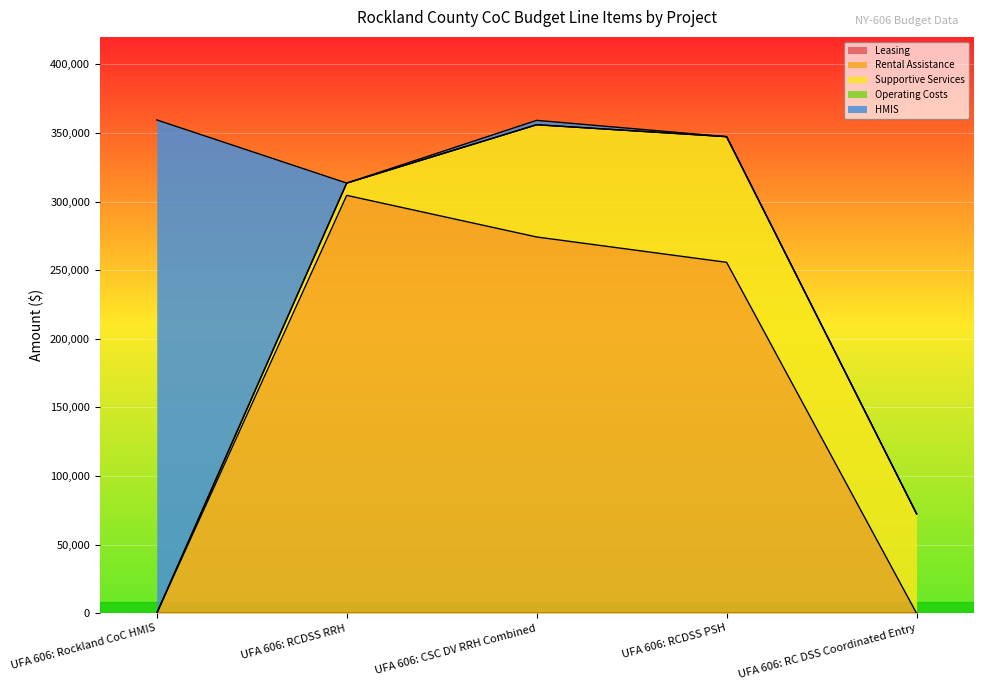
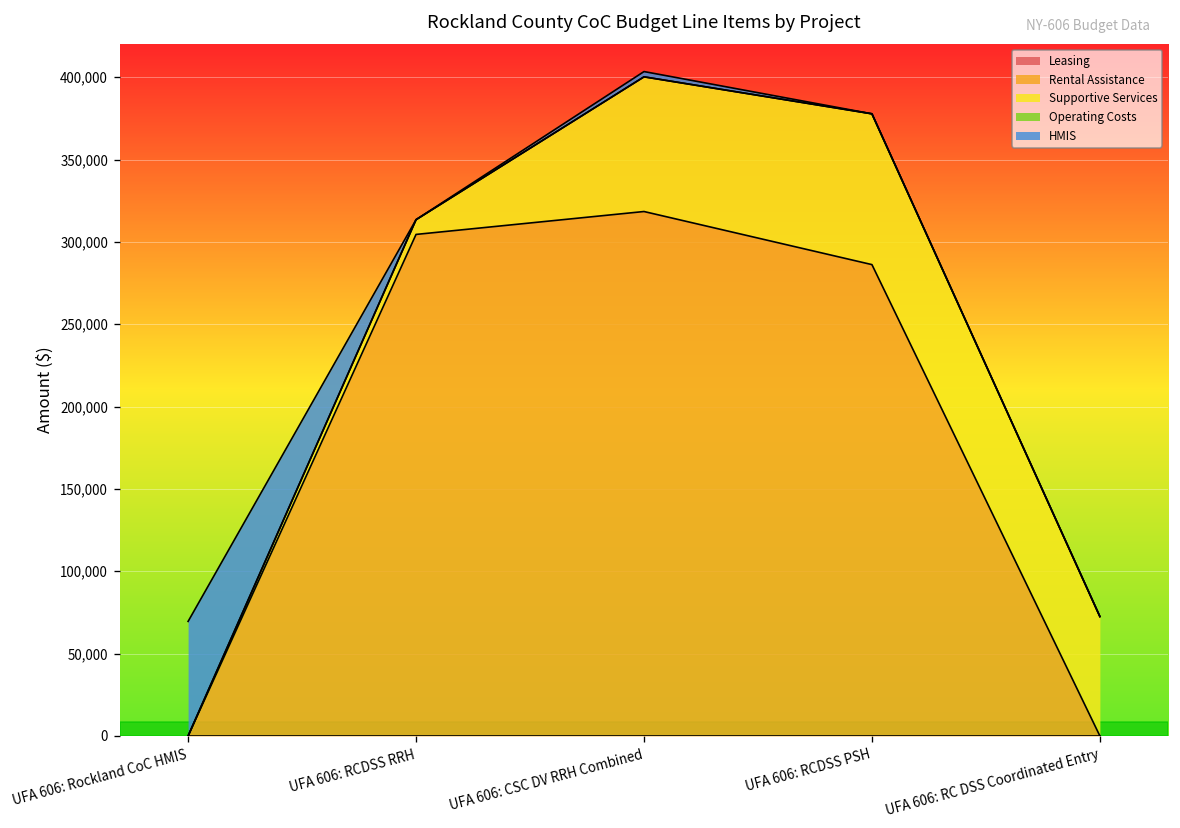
  {
    "Rental Assistance": {
      "UFA 606: RCDSS RRH": "305,000",
-     "UFA 606: CSC DV RRH Combined": "274,000",
-     "UFA 606: RCDSS PSH": "256,000"
+     "UFA 606: CSC DV RRH Combined": "318,000",
+     "UFA 606: RCDSS PSH": "286,000"
    },
    "HMIS": {
-     "UFA 606: Rockland CoC HMIS": "360,000",
+     "UFA 606: Rockland CoC HMIS": "70,000",
      "UFA 606: CSC DV RRH Combined": "3,000"
    }
  }
